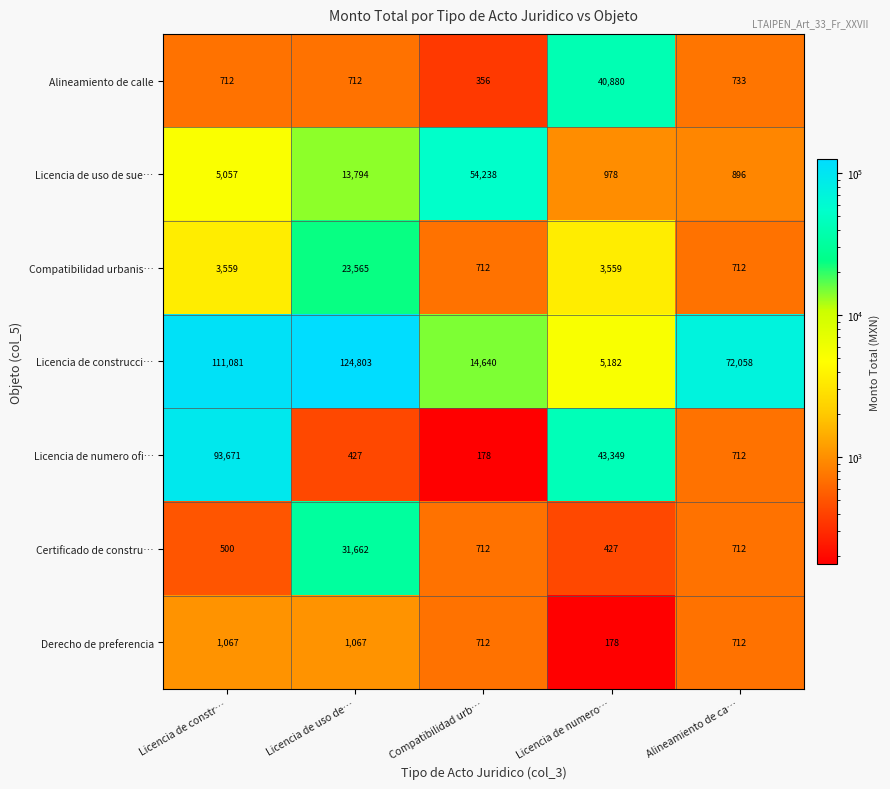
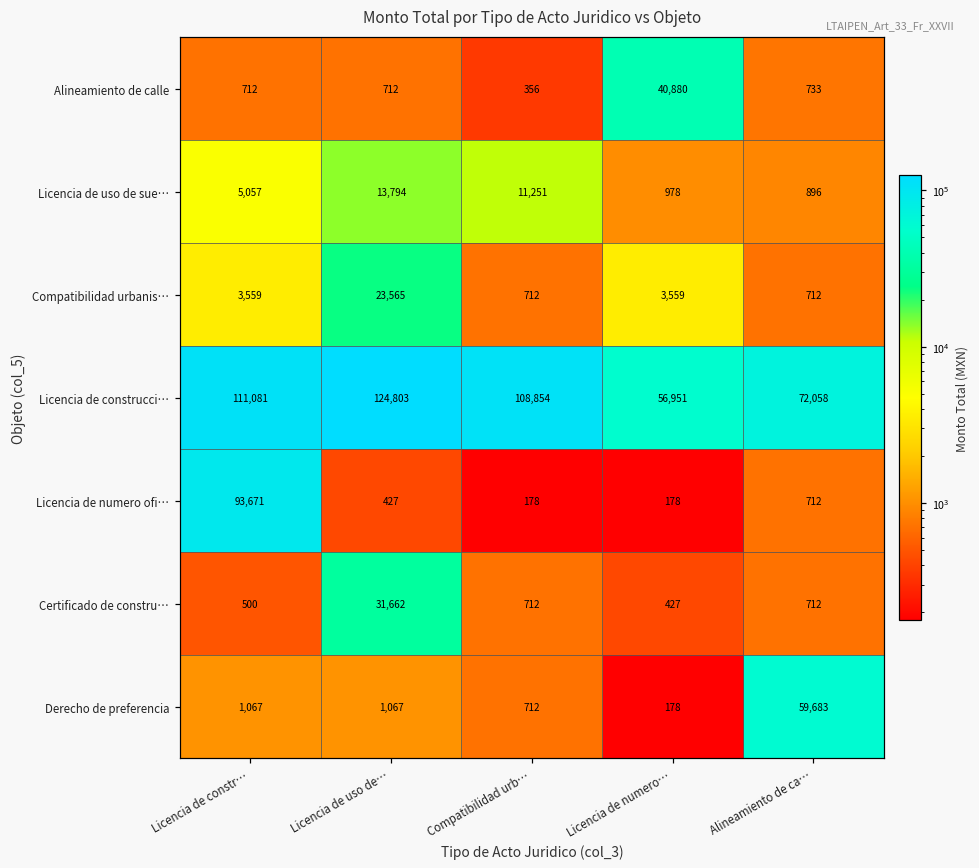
  {
    "Alineamiento de calle": {
      "Licencia de constr…": "712",
      "Licencia de uso de…": "712",
      "Compatibilidad urb…": "356",
      "Licencia de numero…": "40,880",
      "Alineamiento de ca…": "733"
    },
    "Licencia de uso de sue…": {
      "Licencia de constr…": "5,057",
      "Licencia de uso de…": "13,794",
-     "Compatibilidad urb…": "54,238",
+     "Compatibilidad urb…": "11,251",
      "Licencia de numero…": "978",
      "Alineamiento de ca…": "896"
    },
    "Compatibilidad urbanis…": {
      "Licencia de constr…": "3,559",
      "Licencia de uso de…": "23,565",
      "Compatibilidad urb…": "712",
      "Licencia de numero…": "3,559",
      "Alineamiento de ca…": "712"
    },
    "Licencia de construcci…": {
      "Licencia de constr…": "111,081",
      "Licencia de uso de…": "124,803",
-     "Compatibilidad urb…": "14,640",
-     "Licencia de numero…": "5,182",
+     "Compatibilidad urb…": "108,854",
+     "Licencia de numero…": "56,951",
      "Alineamiento de ca…": "72,058"
    },
    "Licencia de numero ofi…": {
      "Licencia de constr…": "93,671",
      "Licencia de uso de…": "427",
      "Compatibilidad urb…": "178",
-     "Licencia de numero…": "43,349",
+     "Licencia de numero…": "178",
      "Alineamiento de ca…": "712"
    },
    "Certificado de constru…": {
      "Licencia de constr…": "500",
      "Licencia de uso de…": "31,662",
      "Compatibilidad urb…": "712",
      "Licencia de numero…": "427",
      "Alineamiento de ca…": "712"
    },
    "Derecho de preferencia": {
      "Licencia de constr…": "1,067",
      "Licencia de uso de…": "1,067",
      "Compatibilidad urb…": "712",
      "Licencia de numero…": "178",
-     "Alineamiento de ca…": "712"
+     "Alineamiento de ca…": "59,683"
    }
  }
